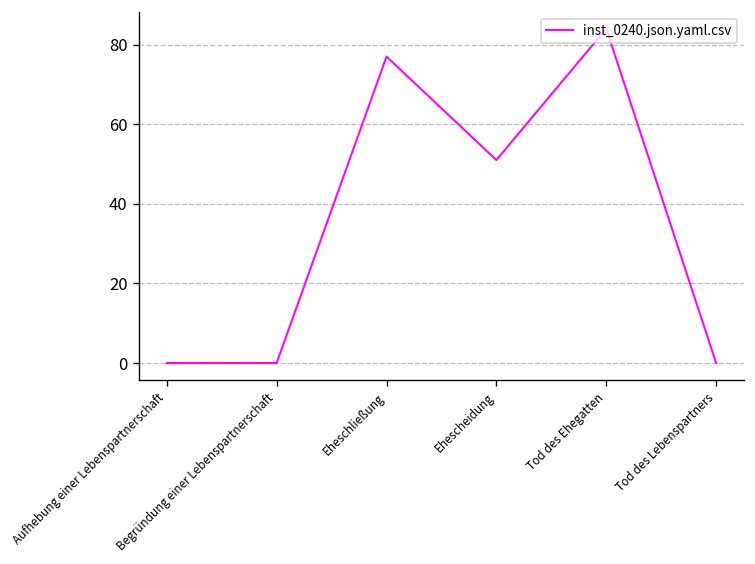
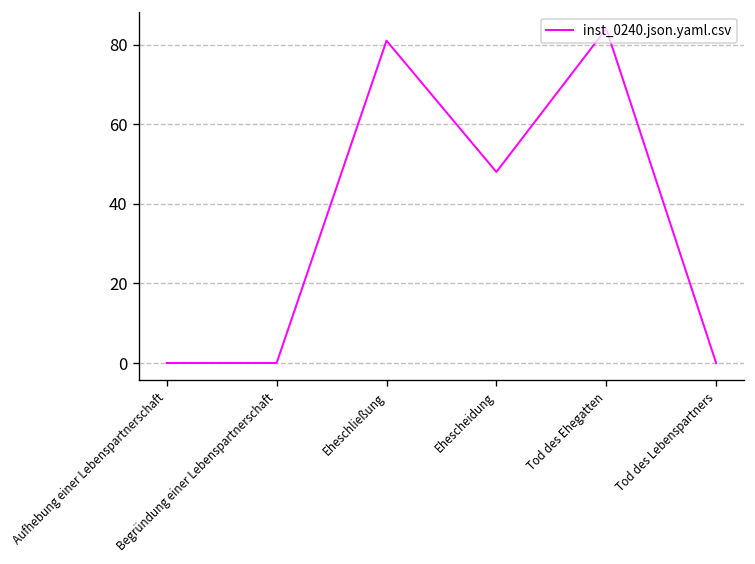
  {
    "Aufhebung einer Lebenspartnerschaft": 0,
    "Begründung einer Lebenspartnerschaft": 0,
-   "Eheschließung": 77,
-   "Ehescheidung": 51,
+   "Eheschließung": 81,
+   "Ehescheidung": 48,
    "Tod des Lebenspartners": 0
  }
